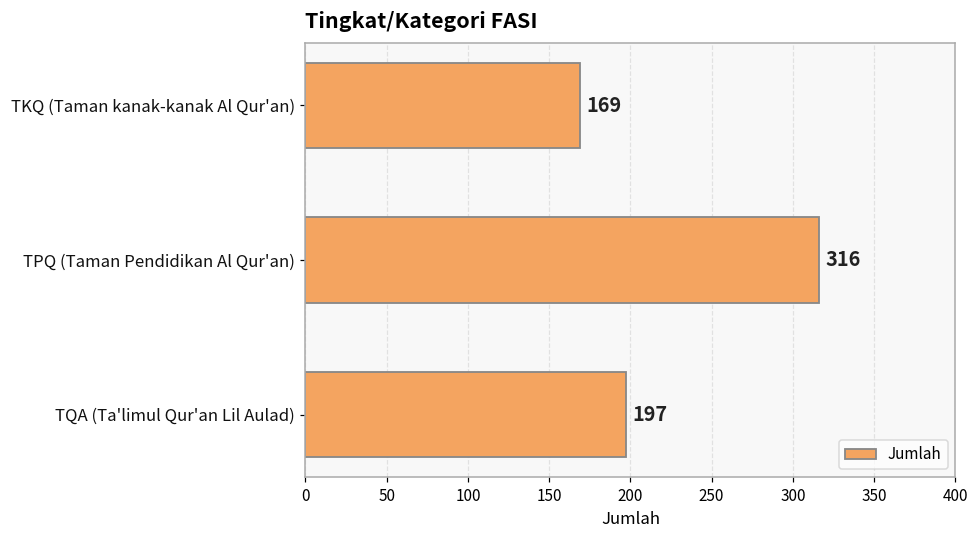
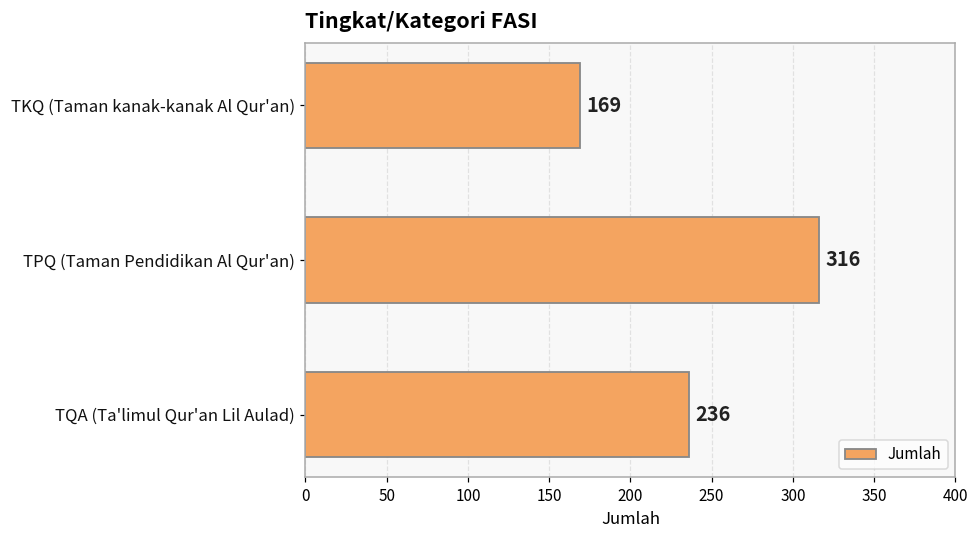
  {
    "TKQ (Taman kanak-kanak Al Qur'an)": 169,
    "TPQ (Taman Pendidikan Al Qur'an)": 316,
-   "TQA (Ta'limul Qur'an Lil Aulad)": 197
+   "TQA (Ta'limul Qur'an Lil Aulad)": 236
  }
